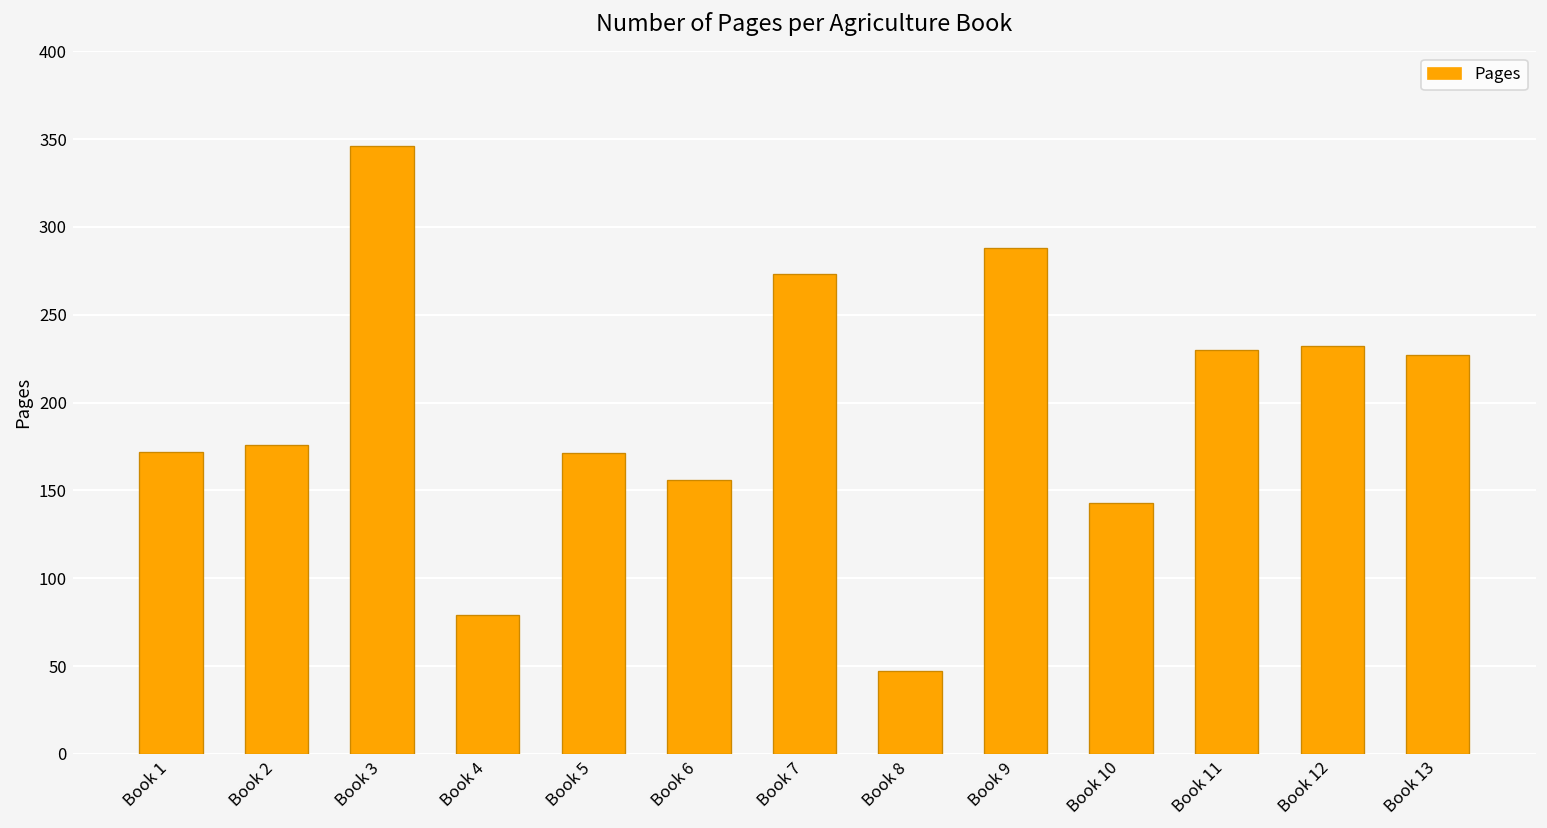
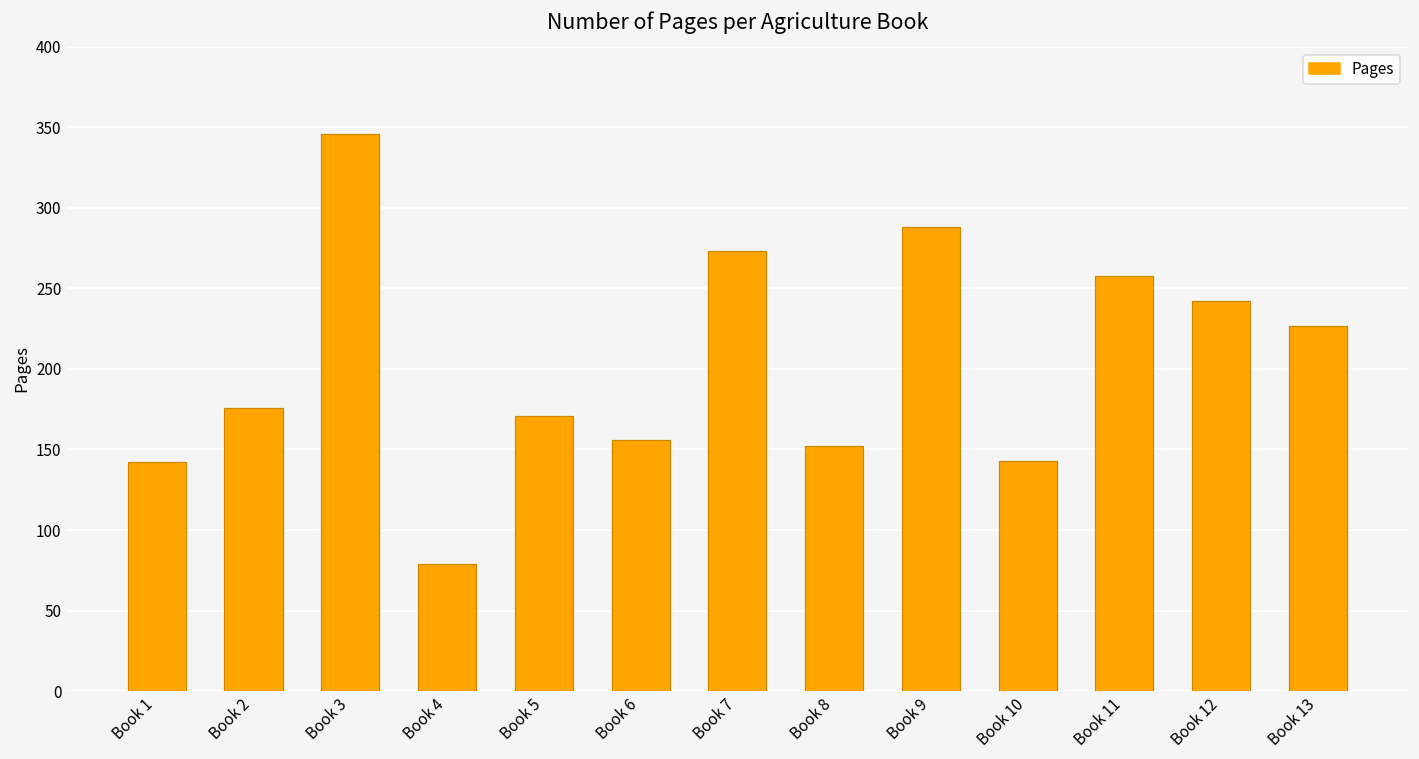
  {
-   "Book 1": 172,
+   "Book 1": 142,
    "Book 2": 176,
    "Book 3": 346,
    "Book 4": 79,
    "Book 5": 171,
    "Book 6": 156,
    "Book 7": 273,
-   "Book 8": 47,
+   "Book 8": 152,
    "Book 9": 288,
    "Book 10": 143,
-   "Book 11": 230,
-   "Book 12": 232,
+   "Book 11": 258,
+   "Book 12": 242,
    "Book 13": 227
  }
